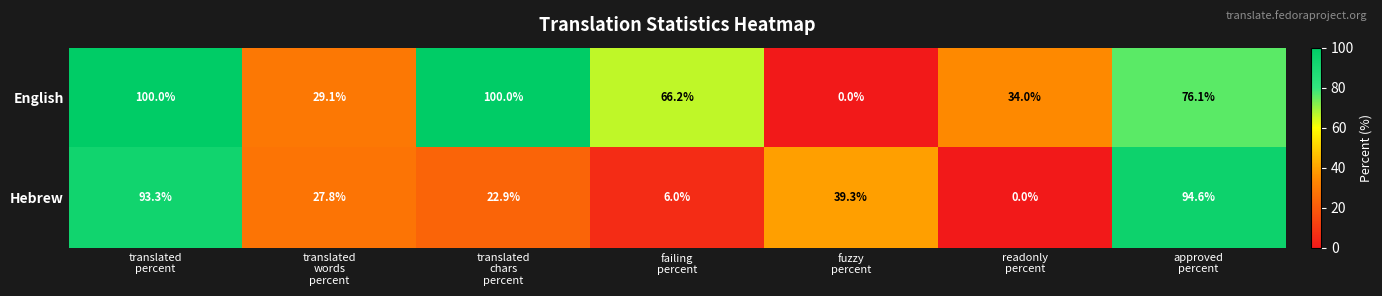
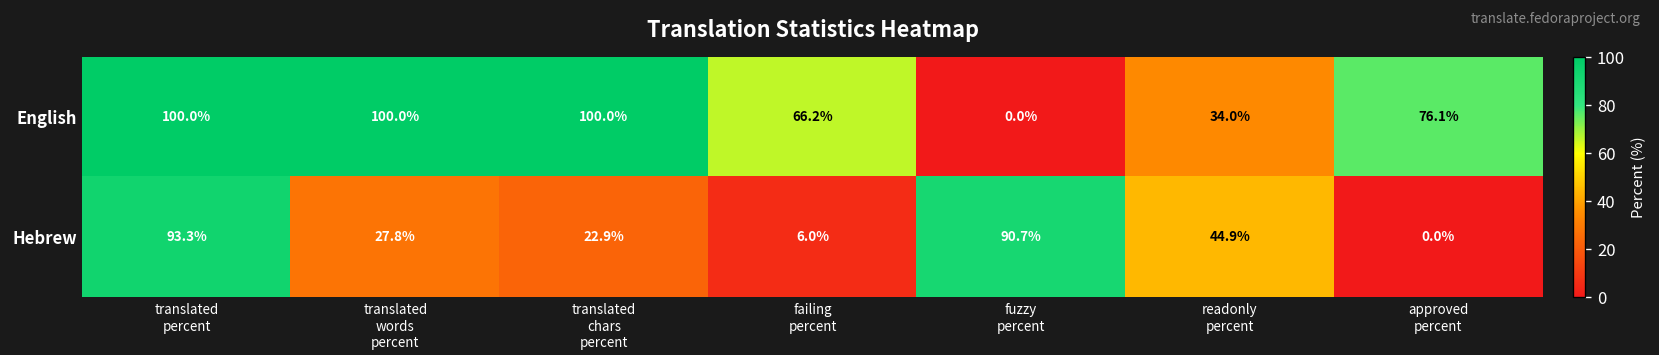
  {
    "English": {
      "translated percent": "100.0%",
-     "translated words percent": "29.1%",
+     "translated words percent": "100.0%",
      "translated chars percent": "100.0%",
      "failing percent": "66.2%",
      "fuzzy percent": "0.0%",
      "readonly percent": "34.0%",
      "approved percent": "76.1%"
    },
    "Hebrew": {
      "translated percent": "93.3%",
      "translated words percent": "27.8%",
      "translated chars percent": "22.9%",
      "failing percent": "6.0%",
-     "fuzzy percent": "39.3%",
-     "readonly percent": "0.0%",
-     "approved percent": "94.6%"
+     "fuzzy percent": "90.7%",
+     "readonly percent": "44.9%",
+     "approved percent": "0.0%"
    }
  }
